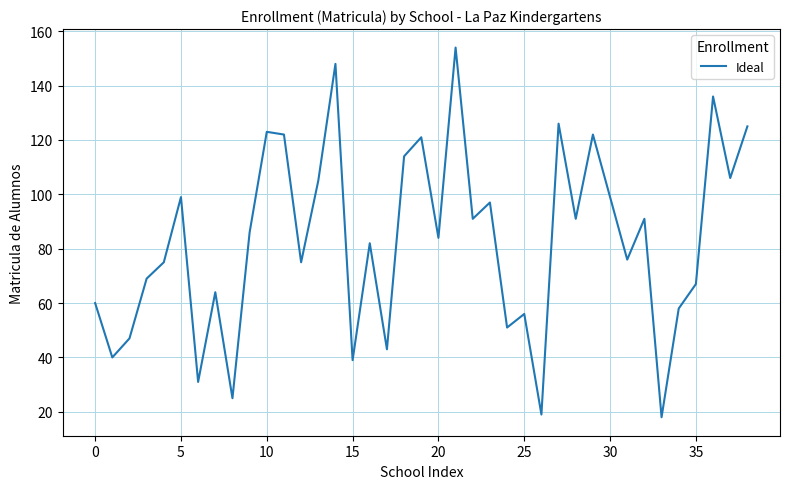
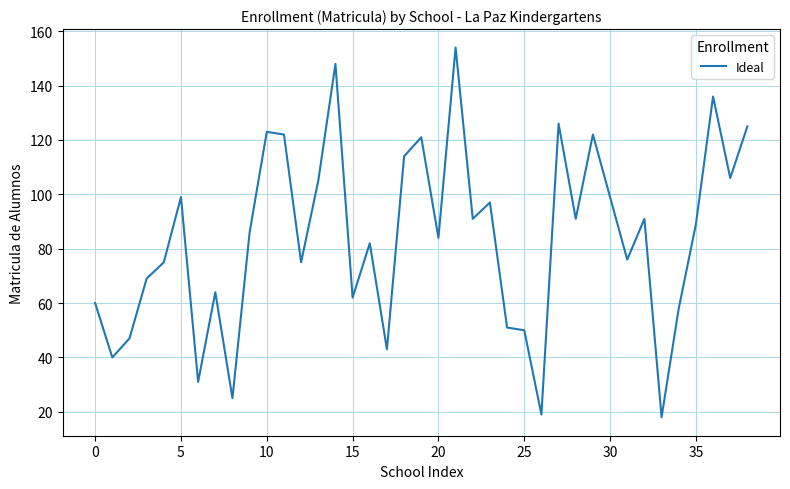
  {
    "0": 60,
    "5": 99,
    "10": 123,
-   "15": 39,
+   "15": 62,
    "20": 84,
-   "25": 56,
+   "25": 50,
    "30": 99,
-   "35": 67
+   "35": 89
  }
